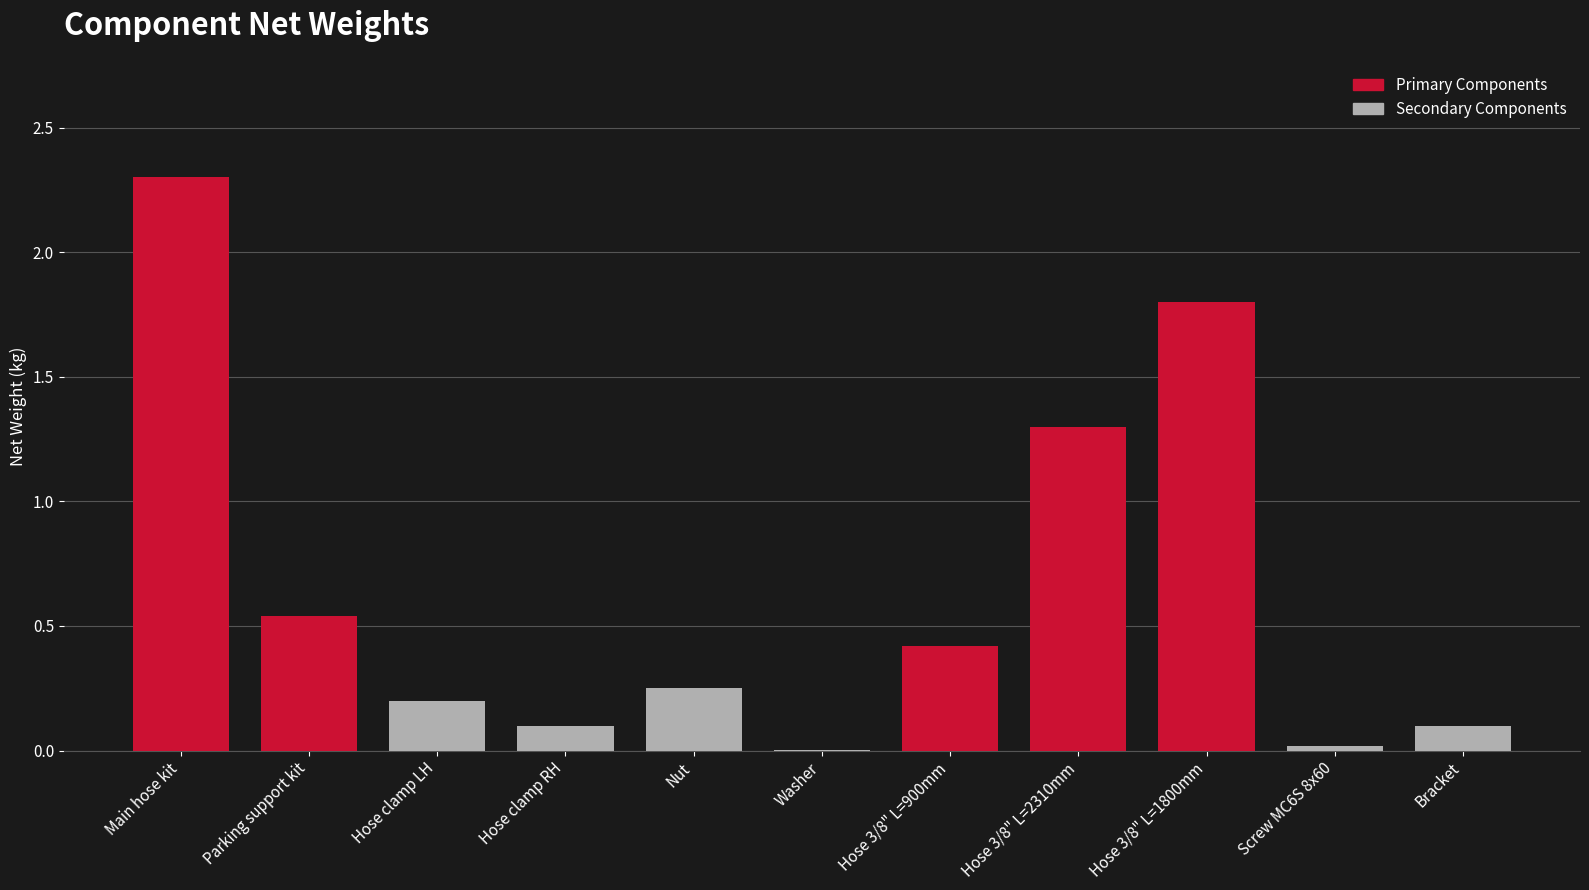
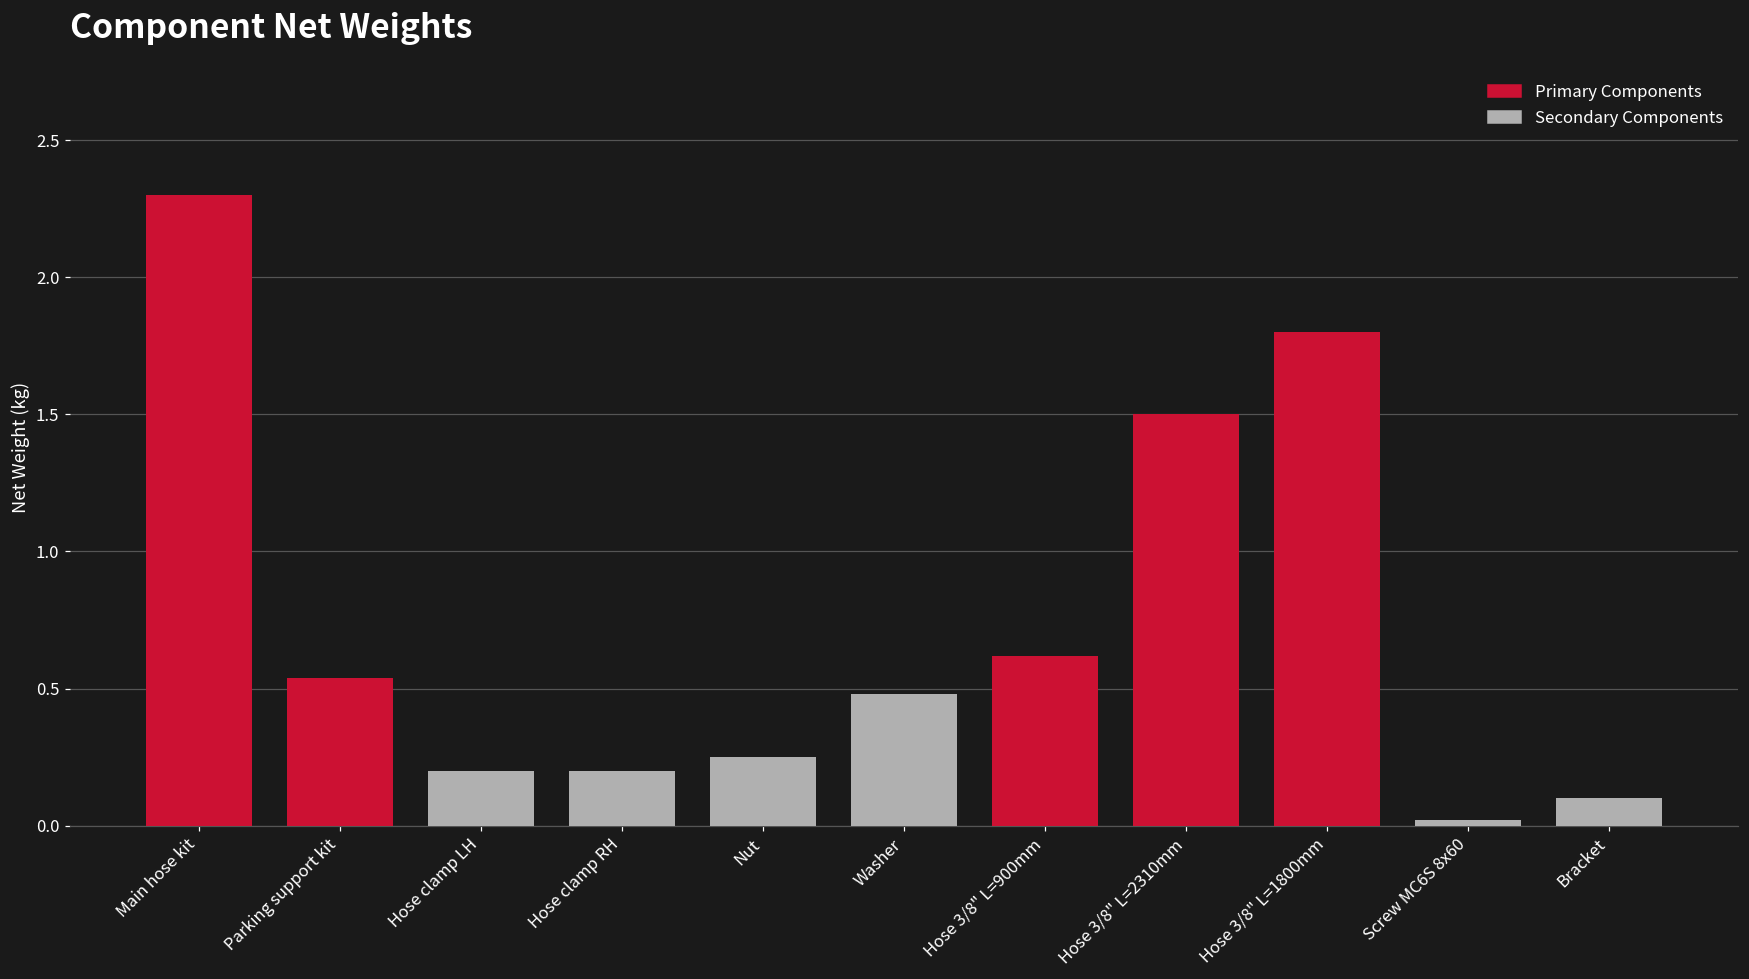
  {
    "Main hose kit": 2.30,
    "Parking support kit": 0.54,
    "Hose clamp LH": 0.20,
-   "Hose clamp RH": 0.1,
+   "Hose clamp RH": 0.2,
    "Nut": 0.25,
-   "Washer": 0.00,
-   "Hose 3/8\" L=900mm": 0.42,
-   "Hose 3/8\" L=2310mm": 1.3,
+   "Washer": 0.48,
+   "Hose 3/8\" L=900mm": 0.62,
+   "Hose 3/8\" L=2310mm": 1.5,
    "Hose 3/8\" L=1800mm": 1.80,
    "Screw MC6S 8x60": 0.02,
    "Bracket": 0.10
  }
